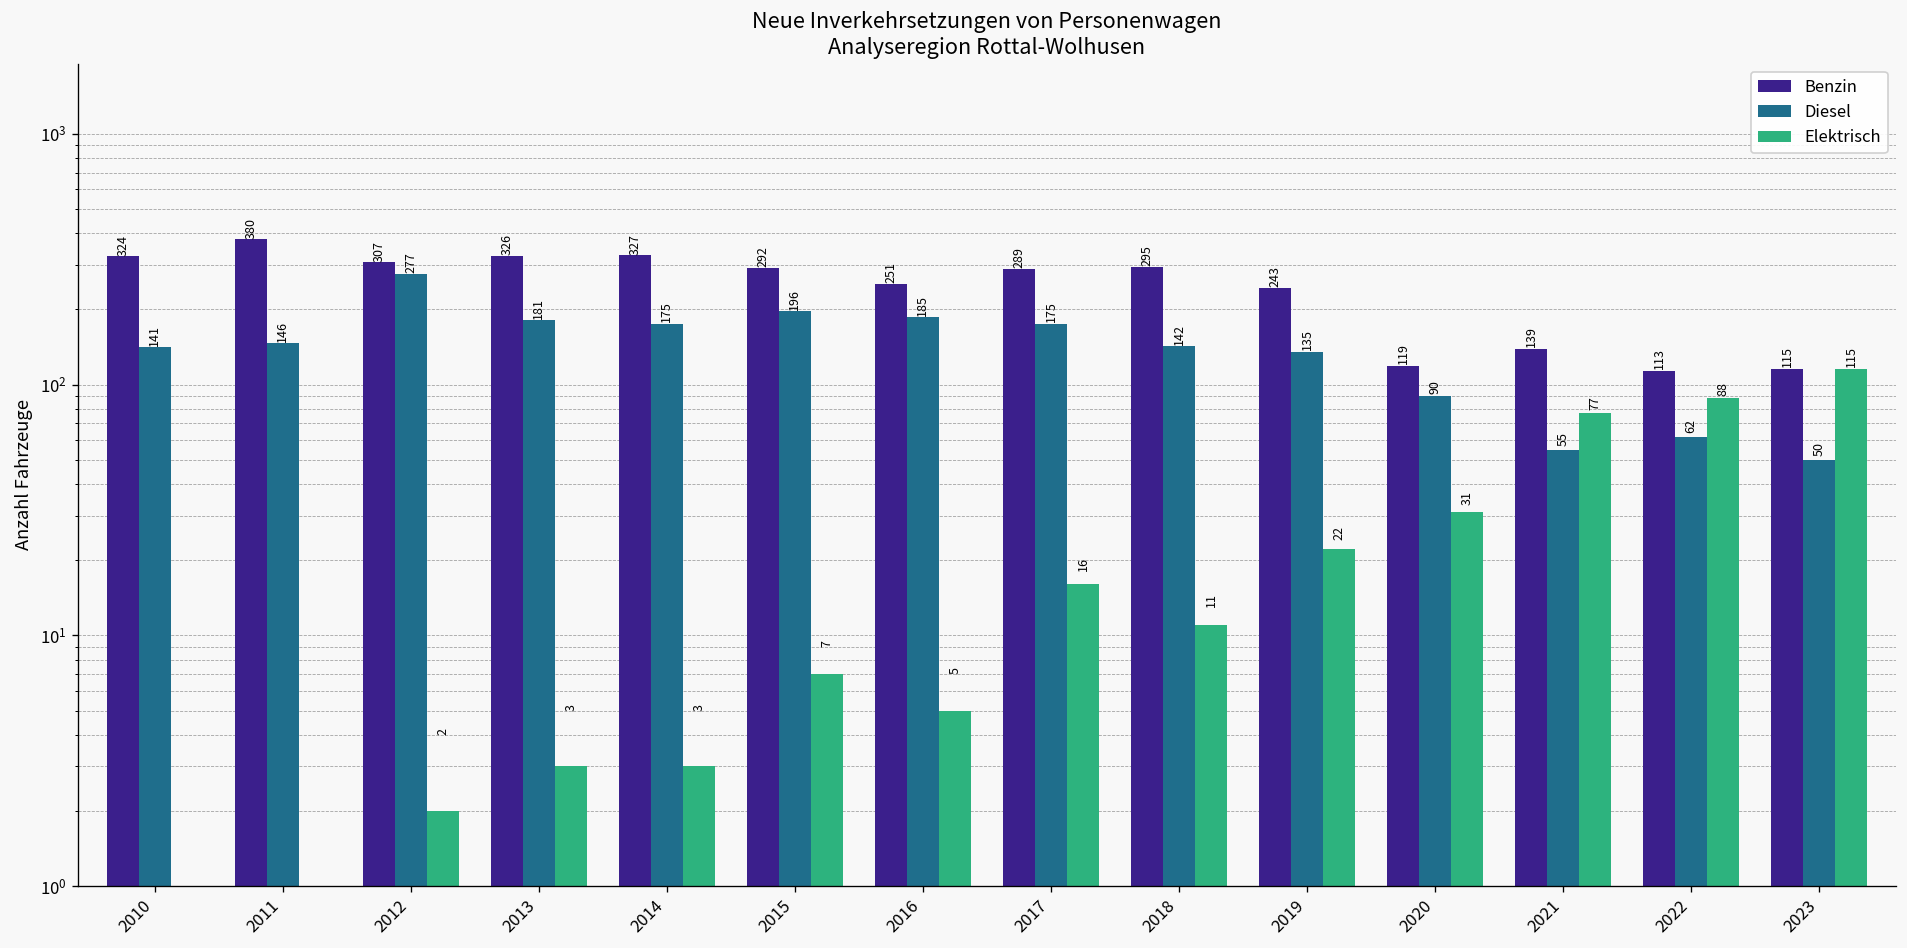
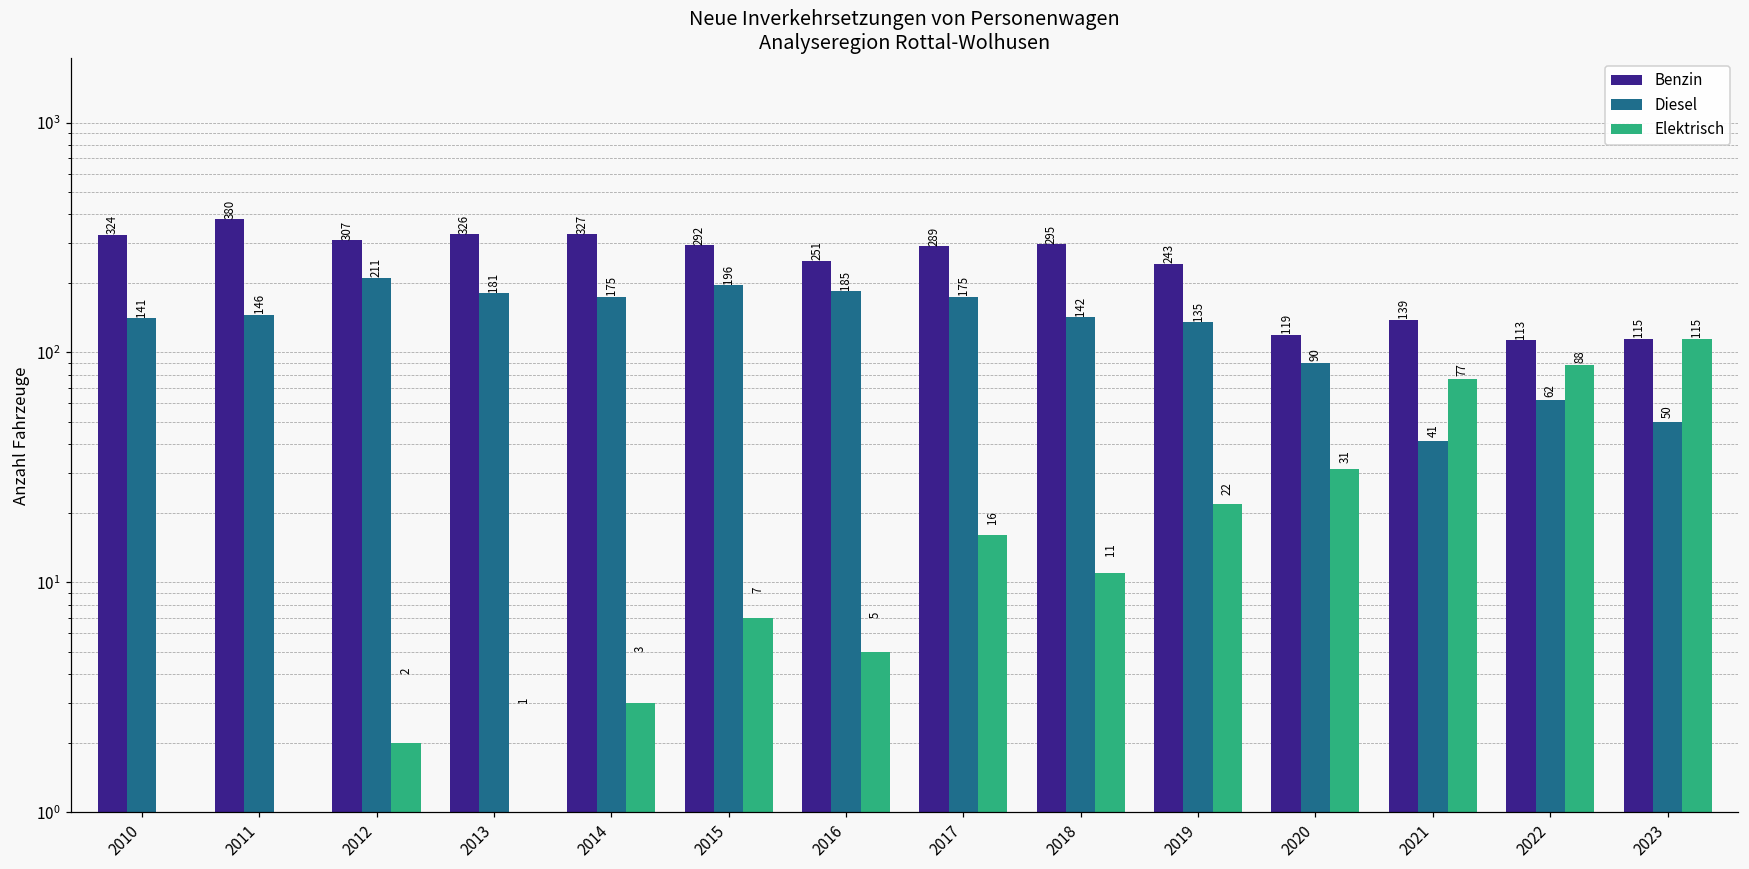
  {
    "Benzin": {
      "2010": 324,
      "2011": 380,
      "2012": 307,
      "2013": 326,
      "2014": 327,
      "2015": 292,
      "2016": 251,
      "2017": 289,
      "2018": 295,
      "2019": 243,
      "2020": 119,
      "2021": 139,
      "2022": 113,
      "2023": 115
    },
    "Diesel": {
      "2010": 141,
      "2011": 146,
-     "2012": 277,
+     "2012": 211,
      "2013": 181,
      "2014": 175,
      "2015": 196,
      "2016": 185,
      "2017": 175,
      "2018": 142,
      "2019": 135,
      "2020": 90,
-     "2021": 55,
+     "2021": 41,
      "2022": 62,
      "2023": 50
    },
    "Elektrisch": {
-     "2013": 3,
+     "2013": 1,
      "2015": 7,
      "2017": 16,
      "2018": 11,
      "2019": 22,
      "2020": 31,
      "2021": 77,
      "2022": 88,
      "2023": 115
    }
  }
